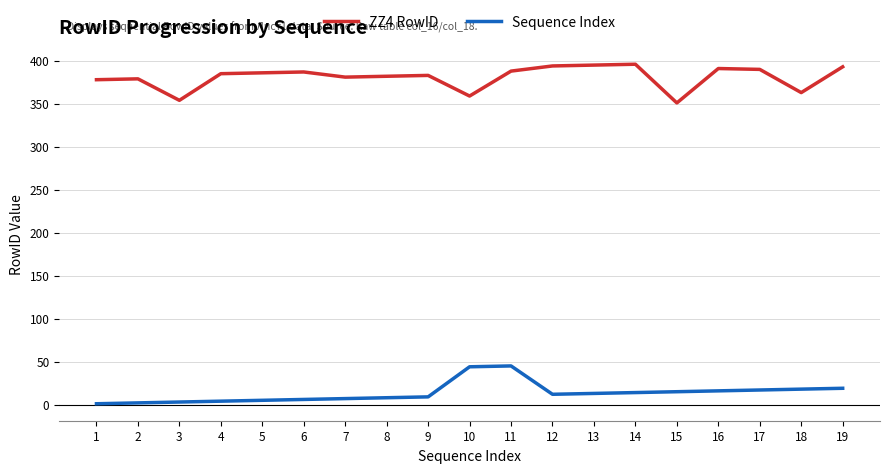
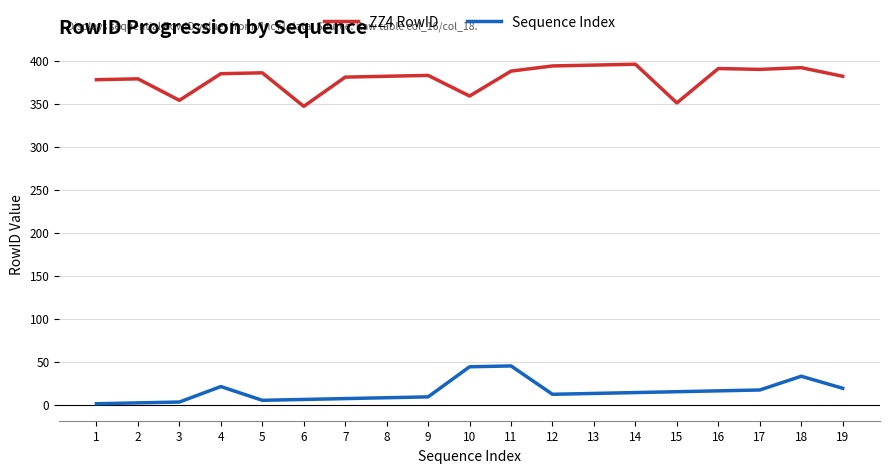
  {
    "ZZ4 RowID": {
      "1": 380,
      "2": 380,
      "3": 350,
      "4": 390,
      "5": 390,
-     "6": 390,
+     "6": 350,
      "7": 380,
      "8": 380,
      "9": 380,
      "10": 360,
      "11": 390,
      "12": 390,
      "13": 400,
      "14": 400,
      "15": 350,
      "16": 390,
      "17": 390,
-     "18": 360,
-     "19": 390
+     "18": 390,
+     "19": 380
    },
    "Sequence Index": {
      "1": 0,
      "2": 0,
      "3": 0,
-     "4": 0,
+     "4": 20,
      "5": 10,
      "6": 10,
      "7": 10,
      "8": 10,
      "9": 10,
      "10": 40,
      "11": 50,
      "12": 10,
      "13": 10,
      "14": 10,
      "15": 20,
      "16": 20,
      "17": 20,
-     "18": 20,
+     "18": 30,
      "19": 20
    }
  }
